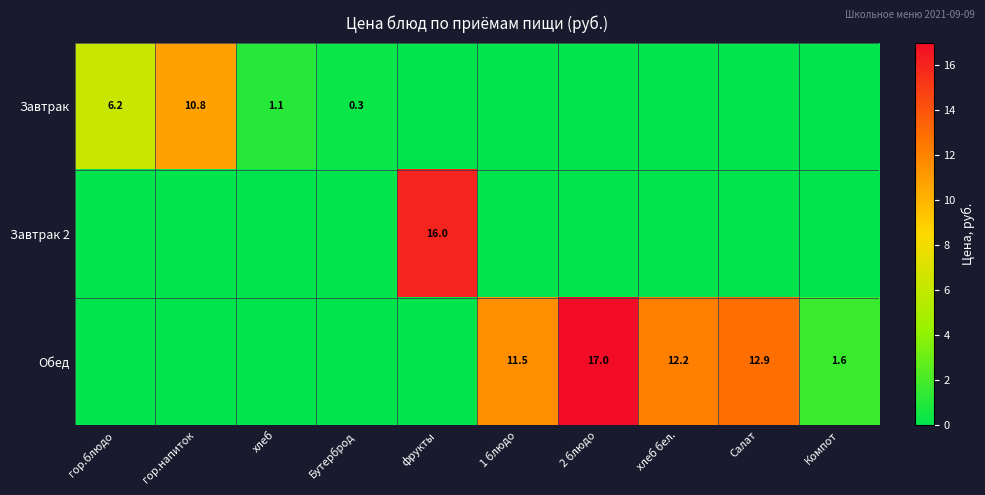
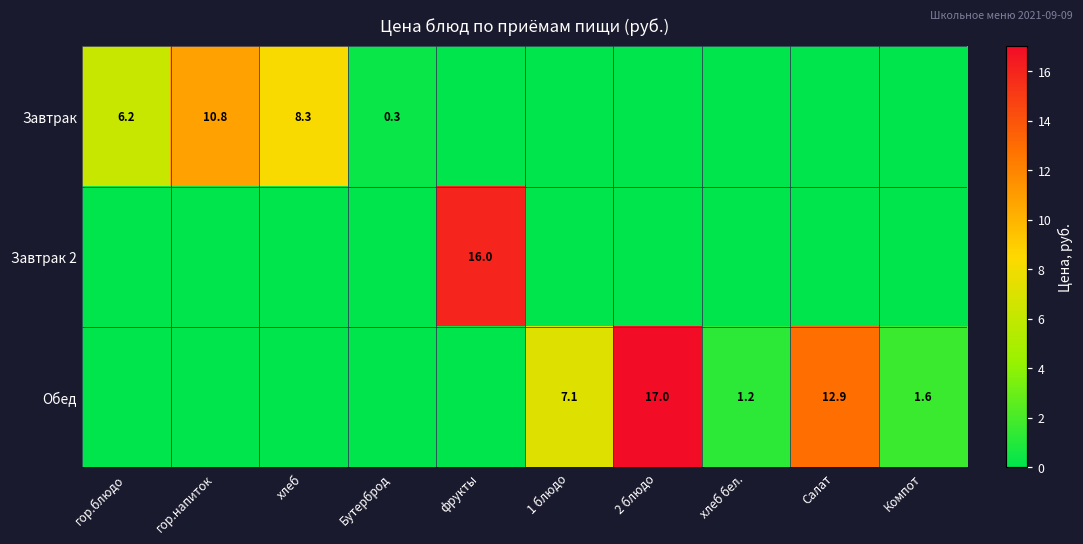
  {
    "Завтрак": {
      "гор.блюдо": 6.2,
      "гор.напиток": 10.8,
-     "хлеб": 1.1,
+     "хлеб": 8.3,
      "Бутерброд": 0.3
    },
    "Завтрак 2": {
      "фрукты": 16.0
    },
    "Обед": {
-     "1 блюдо": 11.5,
+     "1 блюдо": 7.1,
      "2 блюдо": 17.0,
-     "хлеб бел.": 12.2,
+     "хлеб бел.": 1.2,
      "Салат": 12.9,
      "Компот": 1.6
    }
  }
